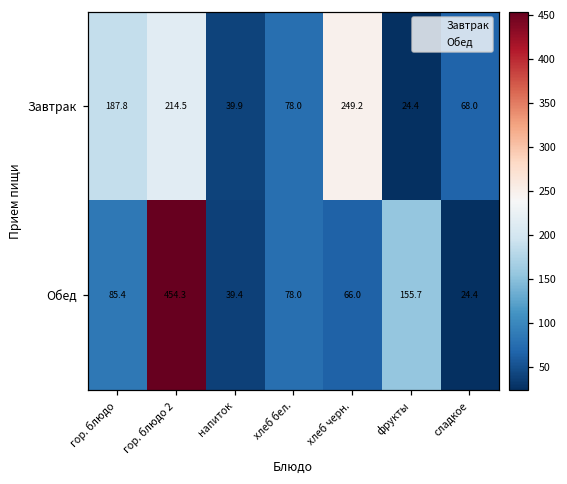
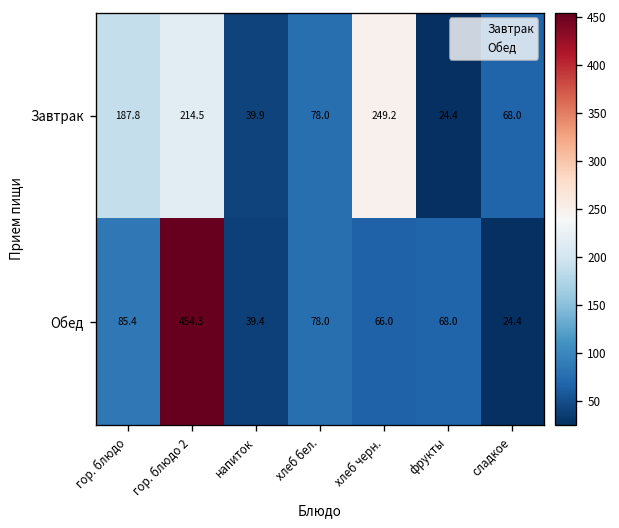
  {
    "Обед": {
-     "фрукты": 155.7
+     "фрукты": 68.0
    }
  }
